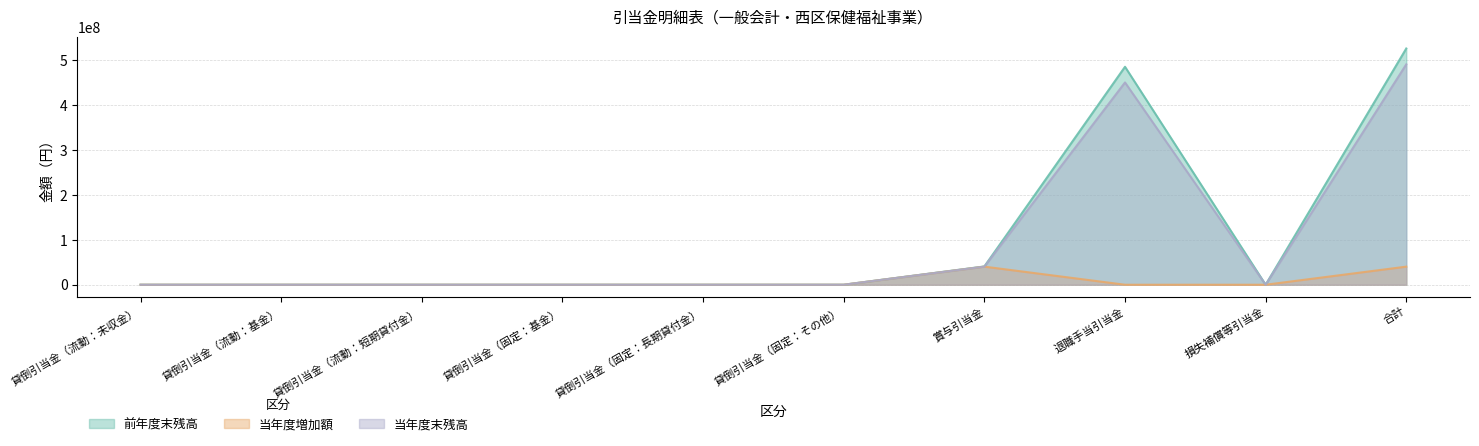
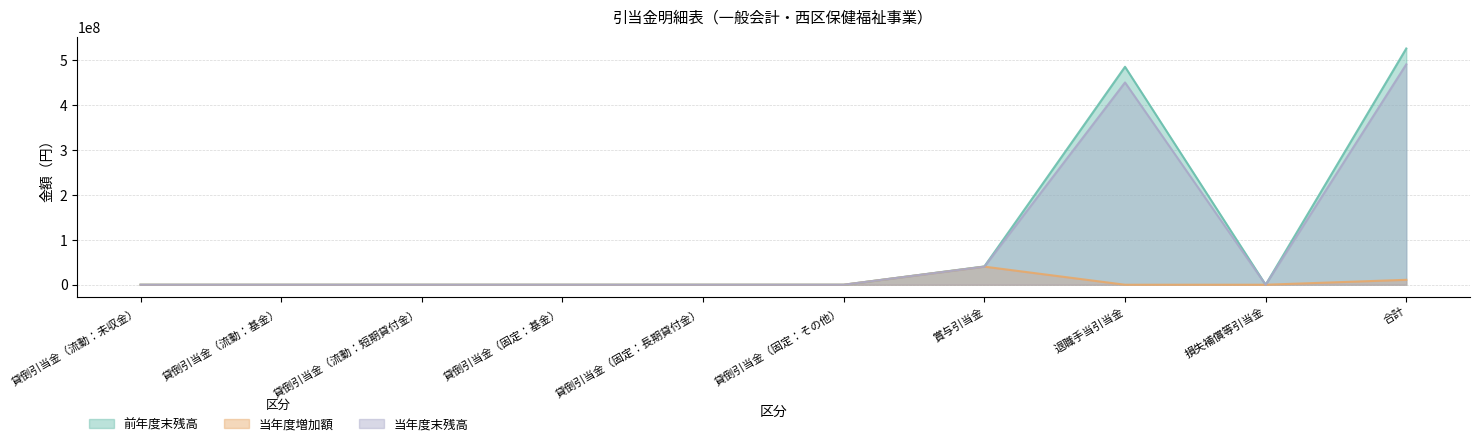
  {
    "当年度増加額": {
      "退職手当引当金": 0,
-     "合計": 40000000
+     "合計": 10000000
    }
  }
